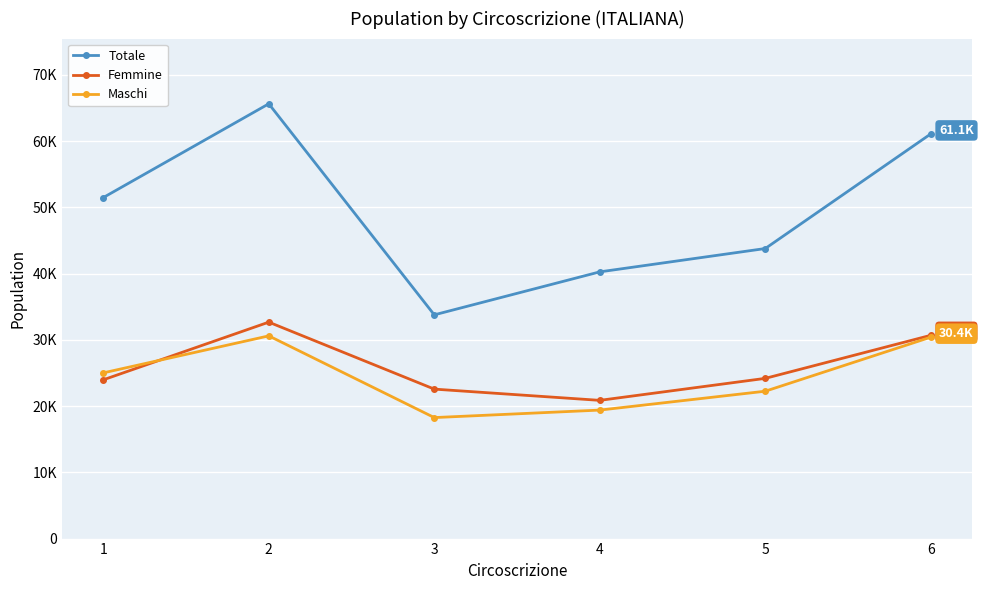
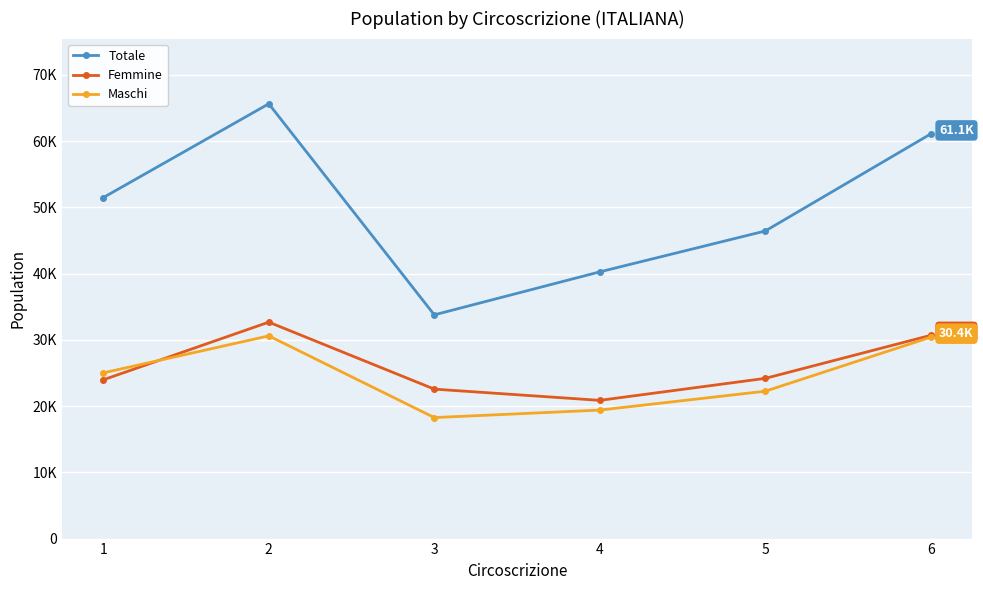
  {
    "Totale": {
      "1": 51000,
      "2": 66000,
      "3": 34000,
      "4": 40000,
-     "5": 44000
+     "5": 46000
    },
    "Femmine": {
      "1": 24000,
      "2": 33000,
      "3": 23000,
      "4": 21000,
      "5": 24000
    },
    "Maschi": {
      "1": 25000,
      "2": 31000,
      "3": 18000,
      "4": 19000,
      "5": 22000
    }
  }
